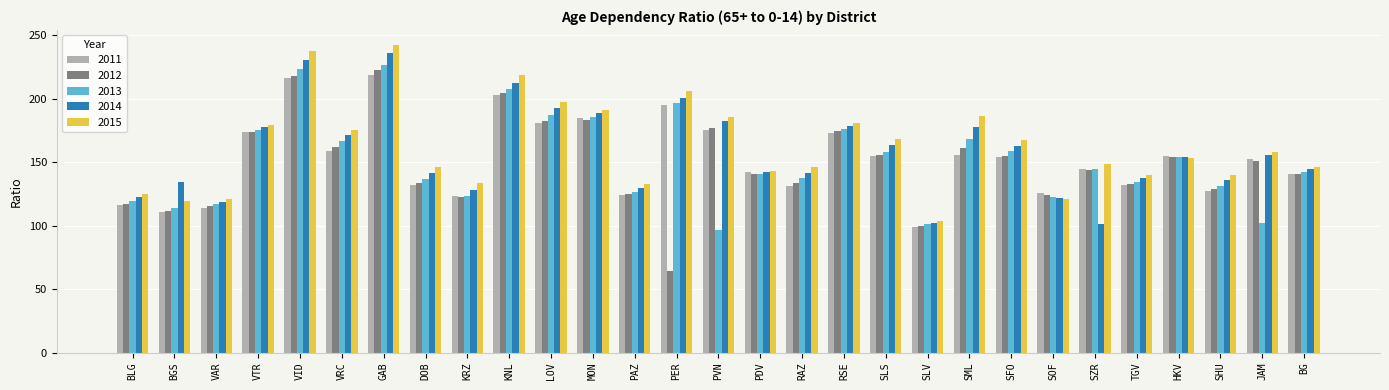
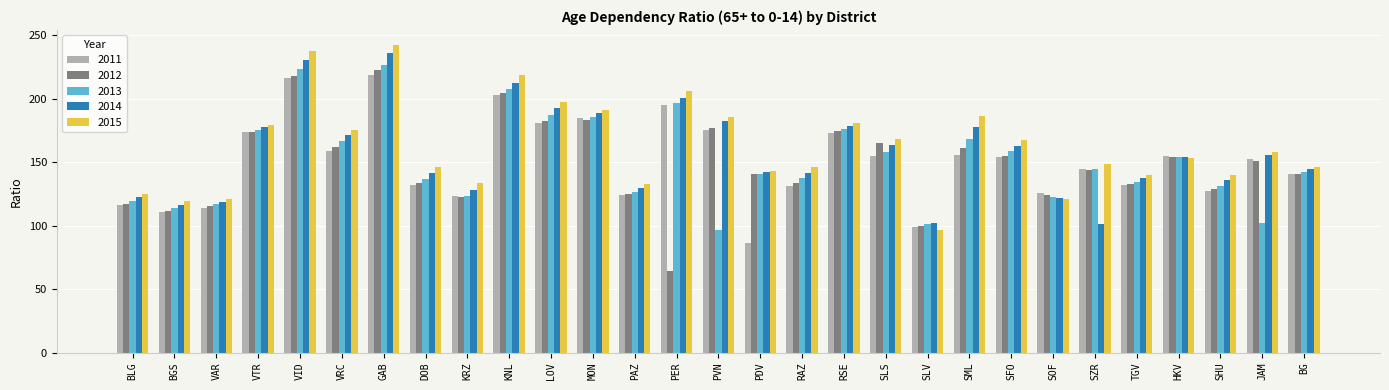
  {
    "2011": {
      "BLG": 117,
      "BGS": 111,
      "VAR": 114,
      "VTR": 174,
      "VID": 217,
      "VRC": 159,
      "GAB": 218,
      "DOB": 132,
      "KRZ": 123,
      "KNL": 203,
      "LOV": 181,
      "MON": 184,
      "PAZ": 124,
      "PER": 195,
      "PVN": 176,
-     "PDV": 142,
+     "PDV": 86,
      "RAZ": 131,
      "RSE": 173,
      "SLS": 155,
      "SLV": 99,
      "SML": 156,
      "SFO": 154,
      "SOF": 126,
      "SZR": 144,
      "TGV": 132,
      "HKV": 155,
      "SHU": 128,
      "JAM": 153,
      "BG": 141
    },
    "2012": {
      "BLG": 117,
      "BGS": 112,
      "VAR": 115,
      "VTR": 174,
      "VID": 218,
      "VRC": 162,
      "GAB": 223,
      "DOB": 134,
      "KRZ": 122,
      "KNL": 204,
      "LOV": 182,
      "MON": 184,
      "PAZ": 125,
      "PER": 64,
      "PVN": 177,
      "PDV": 141,
      "RAZ": 133,
      "RSE": 174,
-     "SLS": 156,
+     "SLS": 165,
      "SLV": 100,
      "SML": 161,
      "SFO": 155,
      "SOF": 124,
      "SZR": 144,
      "TGV": 133,
      "HKV": 154,
      "SHU": 129,
      "JAM": 151,
      "BG": 141
    },
    "2013": {
      "BLG": 119,
      "BGS": 114,
      "VAR": 117,
      "VTR": 176,
      "VID": 224,
      "VRC": 166,
      "GAB": 227,
      "DOB": 137,
      "KRZ": 123,
      "KNL": 208,
      "LOV": 187,
      "MON": 186,
      "PAZ": 126,
      "PER": 196,
      "PVN": 97,
      "PDV": 141,
      "RAZ": 137,
      "RSE": 176,
      "SLS": 158,
      "SLV": 101,
      "SML": 168,
      "SFO": 159,
      "SOF": 123,
      "SZR": 144,
      "TGV": 135,
      "HKV": 154,
      "SHU": 131,
      "JAM": 102,
      "BG": 142
    },
    "2014": {
      "BLG": 122,
-     "BGS": 135,
+     "BGS": 116,
      "VAR": 119,
      "VTR": 178,
      "VID": 231,
      "VRC": 171,
      "GAB": 236,
      "DOB": 141,
      "KRZ": 128,
      "KNL": 212,
      "LOV": 192,
      "MON": 188,
      "PAZ": 129,
      "PER": 201,
      "PVN": 182,
      "PDV": 142,
      "RAZ": 142,
      "RSE": 178,
      "SLS": 163,
      "SLV": 102,
      "SML": 178,
      "SFO": 163,
      "SOF": 122,
      "SZR": 101,
      "TGV": 138,
      "HKV": 154,
      "SHU": 136,
      "JAM": 156,
      "BG": 144
    },
    "2015": {
      "BLG": 125,
      "BGS": 120,
      "VAR": 121,
      "VTR": 180,
      "VID": 237,
      "VRC": 175,
      "GAB": 242,
      "DOB": 146,
      "KRZ": 134,
      "KNL": 219,
      "LOV": 198,
      "MON": 191,
      "PAZ": 132,
      "PER": 206,
      "PVN": 186,
      "PDV": 143,
      "RAZ": 146,
      "RSE": 181,
      "SLS": 168,
-     "SLV": 104,
+     "SLV": 97,
      "SML": 187,
      "SFO": 168,
      "SOF": 121,
      "SZR": 149,
      "TGV": 140,
      "HKV": 154,
      "SHU": 140,
      "JAM": 158,
      "BG": 146
    }
  }
